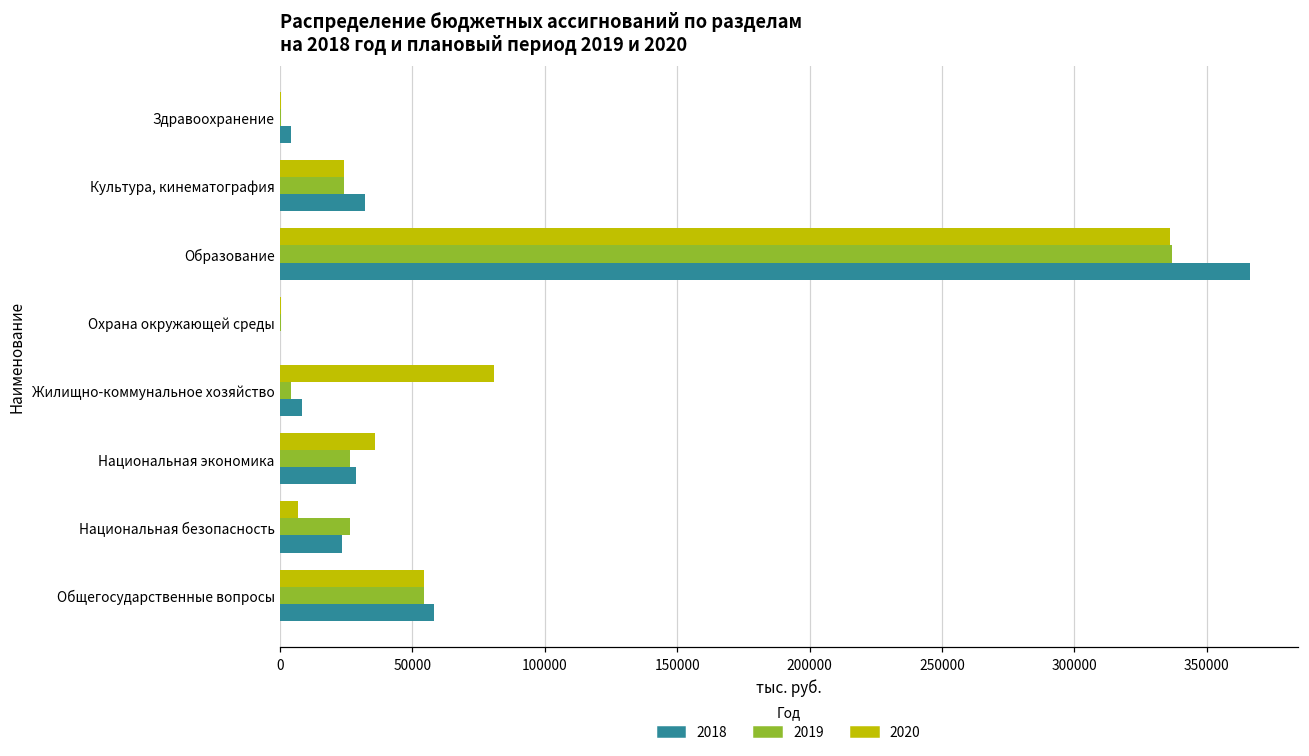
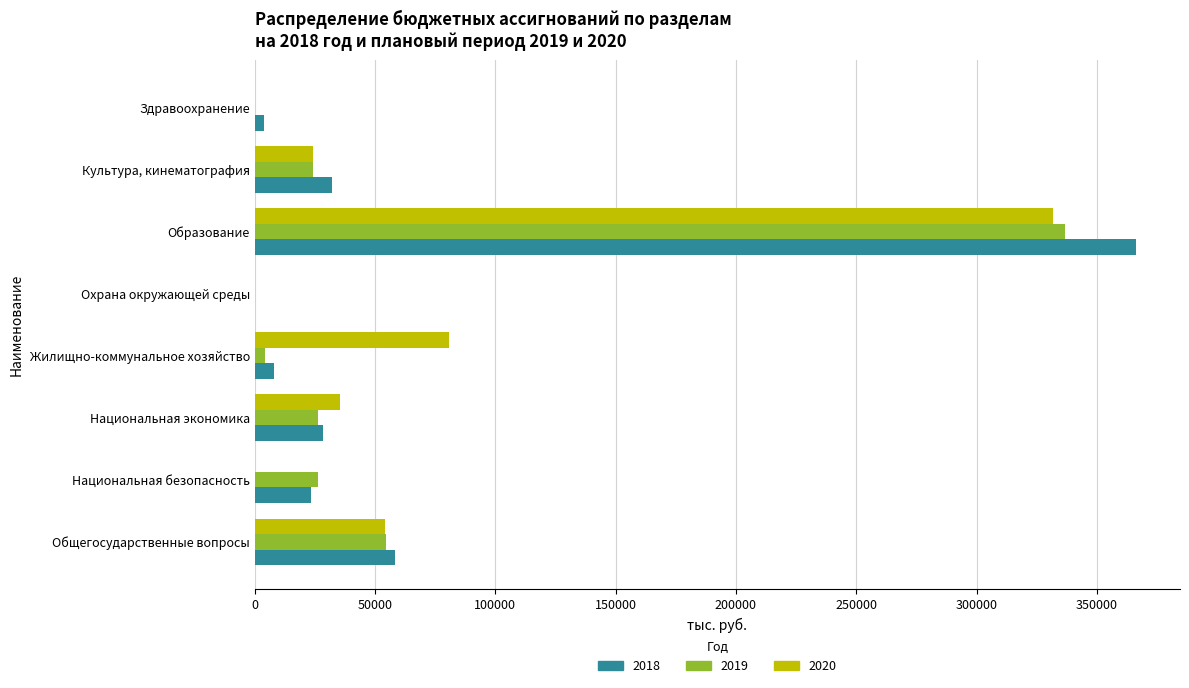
  {
    "2020": {
      "Культура, кинематография": 24000,
-     "Образование": 336000,
+     "Образование": 332000,
      "Жилищно-коммунальное хозяйство": 81000,
      "Национальная экономика": 36000,
-     "Национальная безопасность": 7000,
+     "Национальная безопасность": 0,
      "Общегосударственные вопросы": 54000
    },
    "2019": {
      "Культура, кинематография": 24000,
      "Образование": 337000,
      "Жилищно-коммунальное хозяйство": 4000,
      "Национальная экономика": 26000,
      "Национальная безопасность": 26000,
      "Общегосударственные вопросы": 55000
    },
    "2018": {
      "Здравоохранение": 4000,
      "Культура, кинематография": 32000,
      "Образование": 366000,
      "Жилищно-коммунальное хозяйство": 8000,
      "Национальная экономика": 29000,
      "Национальная безопасность": 24000,
      "Общегосударственные вопросы": 58000
    }
  }
